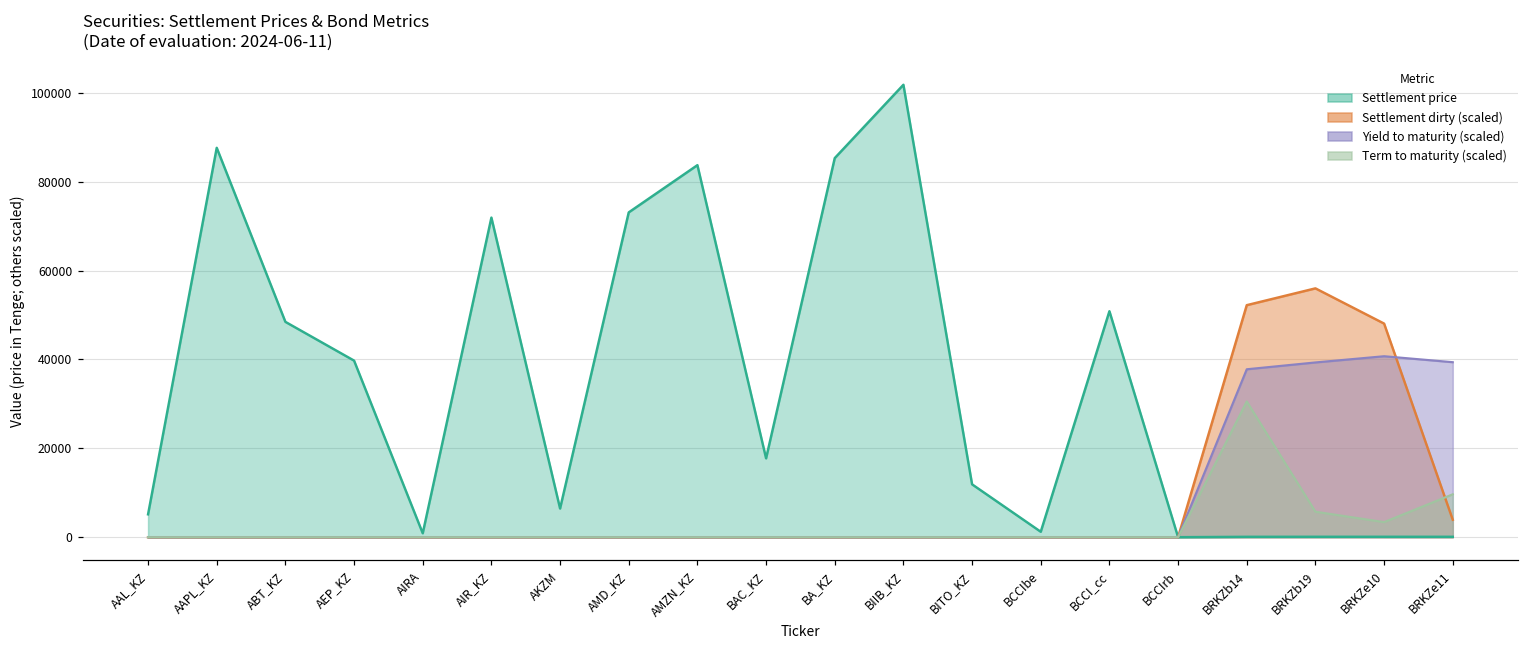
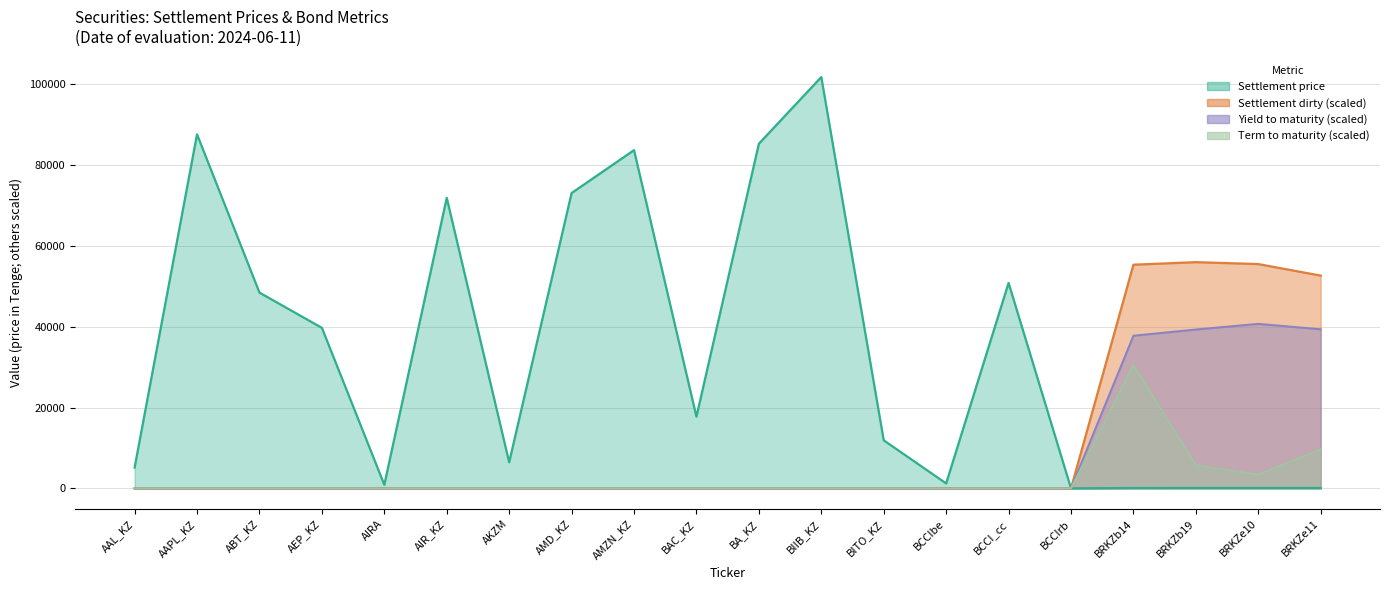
  {
    "Settlement dirty (scaled)": {
-     "BRKZb14": 52000,
+     "BRKZb14": 55000,
      "BRKZb19": 56000,
-     "BRKZe10": 48000,
-     "BRKZe11": 4000
+     "BRKZe10": 56000,
+     "BRKZe11": 53000
    }
  }
